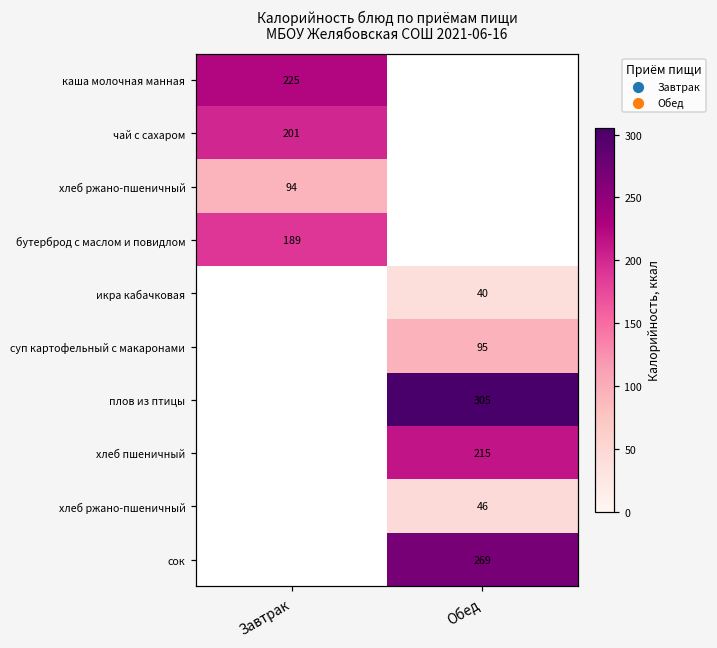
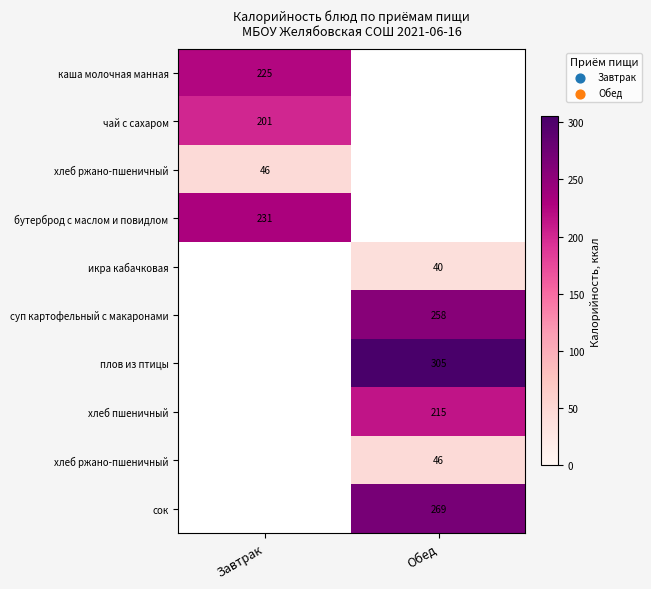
  {
    "каша молочная манная": {
      "Завтрак": 225
    },
    "чай с сахаром": {
      "Завтрак": 201
    },
    "хлеб ржано-пшеничный": {
-     "Завтрак": 94,
+     "Завтрак": 46,
      "Обед": 46
    },
    "бутерброд с маслом и повидлом": {
-     "Завтрак": 189
+     "Завтрак": 231
    },
    "икра кабачковая": {
      "Обед": 40
    },
    "суп картофельный с макаронами": {
-     "Обед": 95
+     "Обед": 258
    },
    "плов из птицы": {
      "Обед": 305
    },
    "хлеб пшеничный": {
      "Обед": 215
    },
    "сок": {
      "Обед": 269
    }
  }
